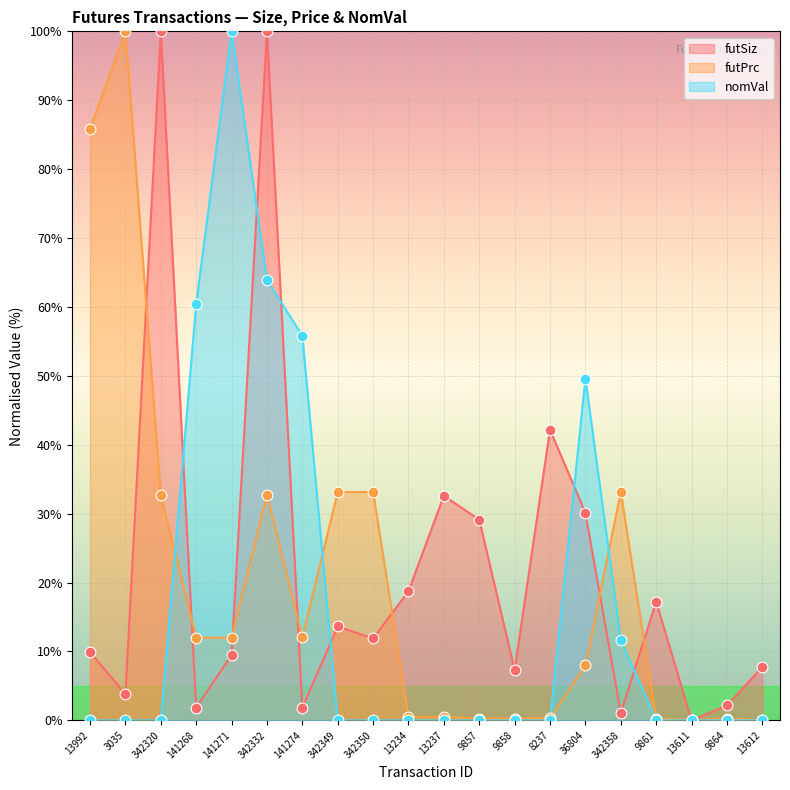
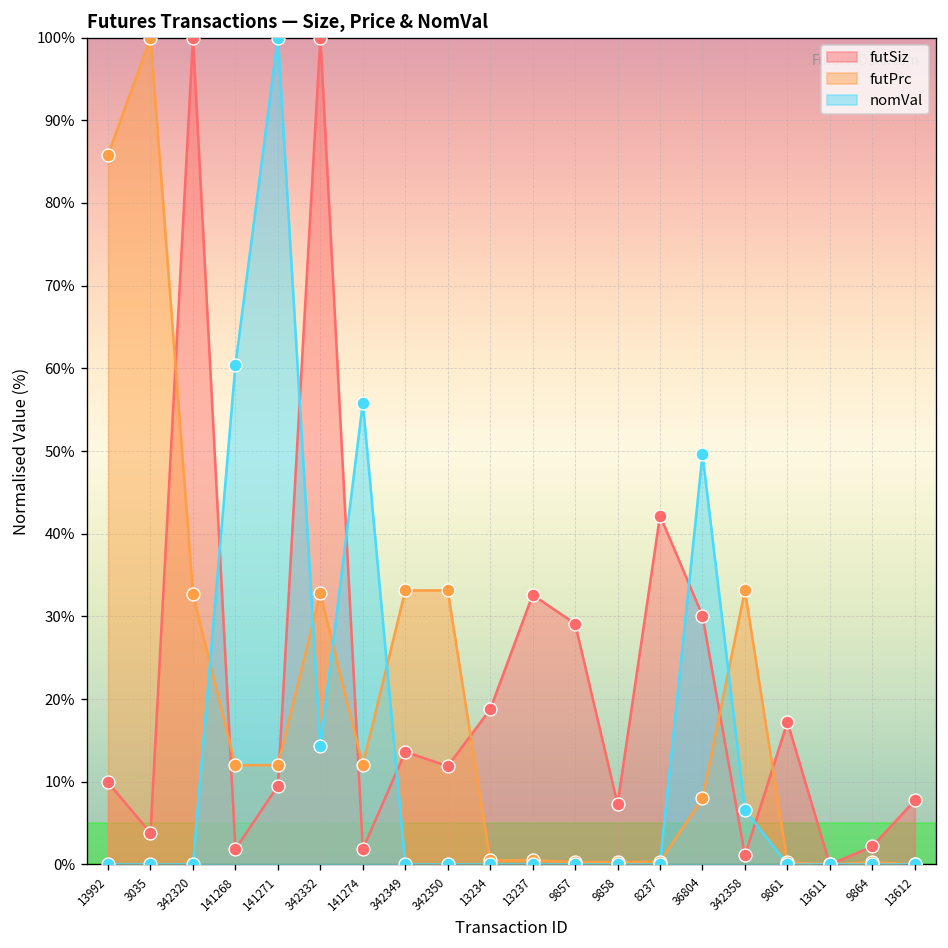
  {
    "nomVal": {
      "13992": "0%",
      "3035": "0%",
      "342320": "0%",
      "141268": "60%",
      "141271": "100%",
-     "342332": "64%",
+     "342332": "14%",
      "141274": "56%",
      "342349": "0%",
      "342350": "0%",
      "13234": "0%",
      "13237": "0%",
      "36804": "50%",
-     "342358": "12%"
+     "342358": "7%"
    }
  }
